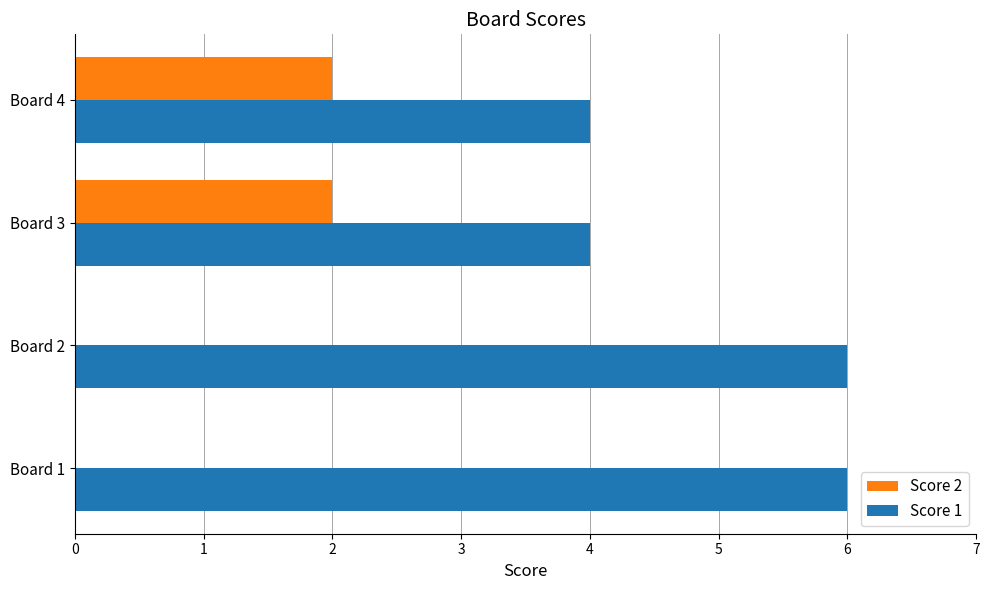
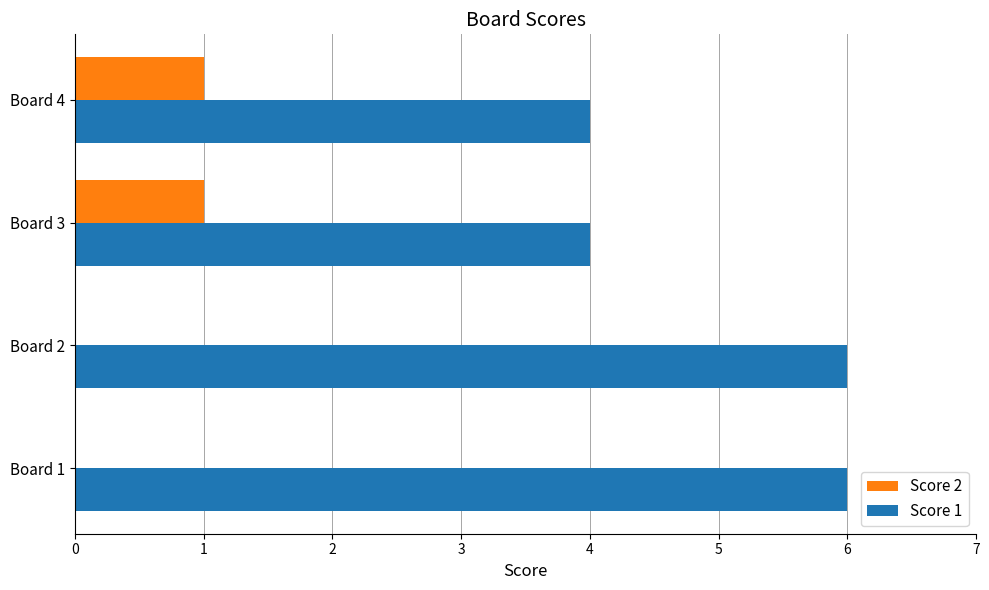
  {
    "Score 2": {
-     "Board 4": 2,
-     "Board 3": 2,
+     "Board 4": 1,
+     "Board 3": 1,
      "Board 2": 0,
      "Board 1": 0
    },
    "Score 1": {
      "Board 4": 4,
      "Board 3": 4,
      "Board 2": 6,
      "Board 1": 6
    }
  }
